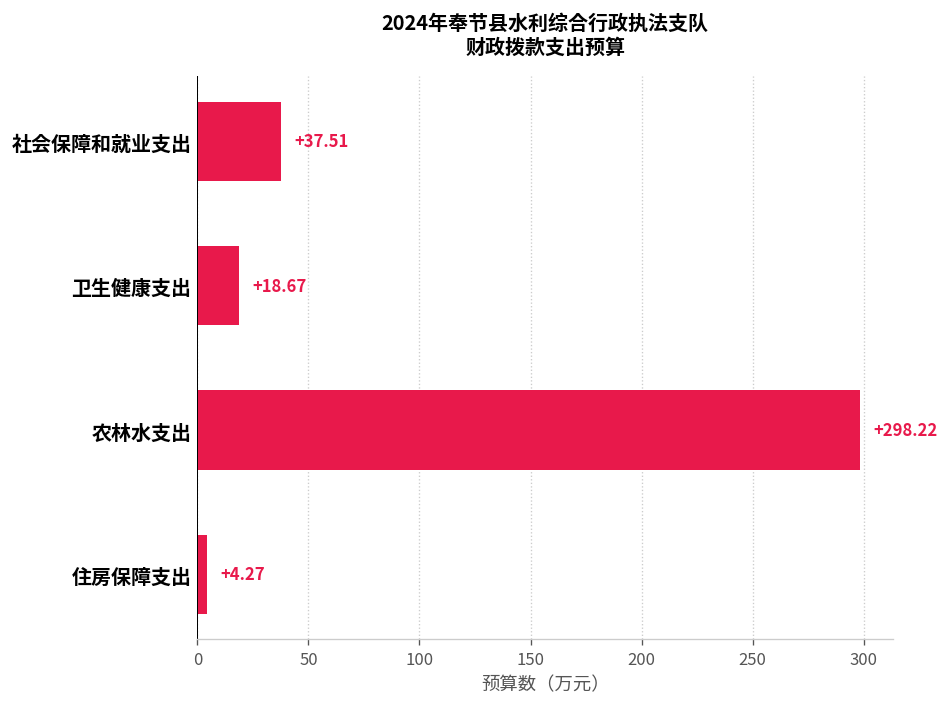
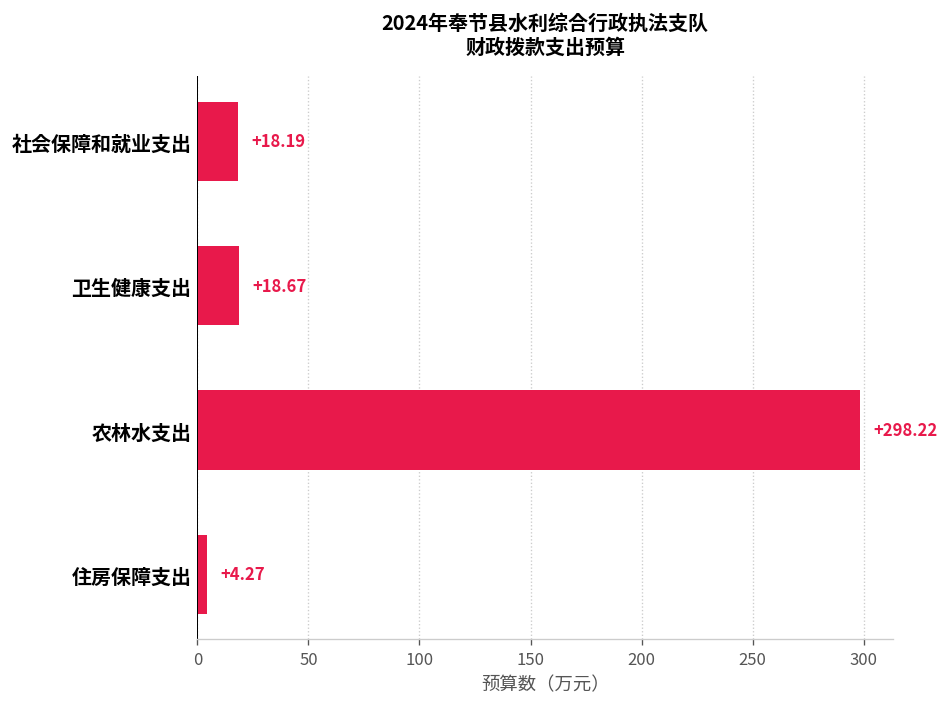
  {
-   "社会保障和就业支出": "+37.51",
+   "社会保障和就业支出": "+18.19",
    "卫生健康支出": "+18.67",
    "农林水支出": "+298.22",
    "住房保障支出": "+4.27"
  }
